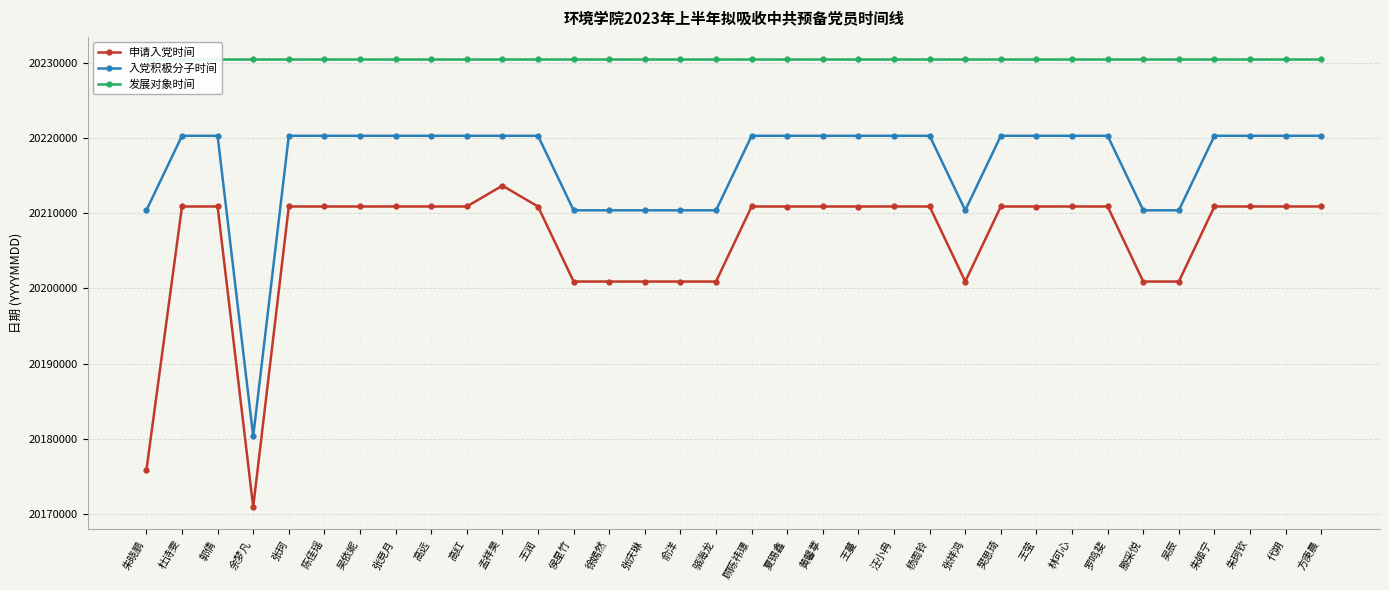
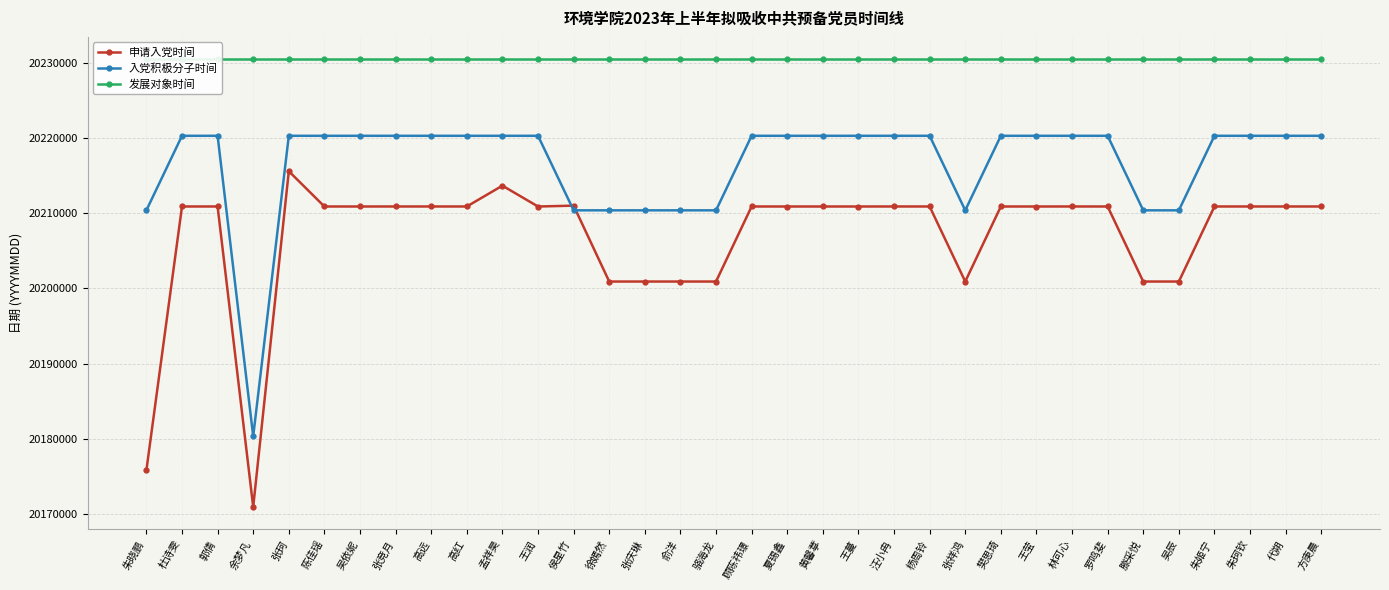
  {
    "申请入党时间": {
      "朱晓鹏": 20176000,
      "杜诗雯": 20211000,
      "郭倩": 20211000,
      "余梦凡": 20171000,
-     "张珂": 20211000,
+     "张珂": 20216000,
      "陈佳瑶": 20211000,
      "吴依妮": 20211000,
      "张竞月": 20211000,
      "高远": 20211000,
      "高红": 20211000,
      "孟祥昊": 20214000,
      "王润": 20211000,
-     "侯星竹": 20201000,
+     "侯星竹": 20211000,
      "徐嫣然": 20201000,
      "张庆琳": 20201000,
      "俞洋": 20201000,
      "骆海龙": 20201000,
      "顾陈祎璟": 20211000,
      "夏锡鑫": 20211000,
      "黄馨葶": 20211000,
      "王蔓": 20211000,
      "汪小冉": 20211000,
      "杨周铃": 20211000,
      "张祥鸿": 20201000,
      "樊思琦": 20211000,
      "王莹": 20211000,
      "林可心": 20211000,
      "罗鸣斐": 20211000,
      "滕采悦": 20201000,
      "吴辰": 20201000,
      "朱姬宁": 20211000,
      "朱珂钦": 20211000,
      "代朔": 20211000,
      "方庚晨": 20211000
    },
    "入党积极分子时间": {
      "朱晓鹏": 20210000,
      "杜诗雯": 20220000,
      "郭倩": 20220000,
      "余梦凡": 20180000,
      "张珂": 20220000,
      "陈佳瑶": 20220000,
      "吴依妮": 20220000,
      "张竞月": 20220000,
      "高远": 20220000,
      "高红": 20220000,
      "孟祥昊": 20220000,
      "王润": 20220000,
      "侯星竹": 20210000,
      "徐嫣然": 20210000,
      "张庆琳": 20210000,
      "俞洋": 20210000,
      "骆海龙": 20210000,
      "顾陈祎璟": 20220000,
      "夏锡鑫": 20220000,
      "黄馨葶": 20220000,
      "王蔓": 20220000,
      "汪小冉": 20220000,
      "杨周铃": 20220000,
      "张祥鸿": 20210000,
      "樊思琦": 20220000,
      "王莹": 20220000,
      "林可心": 20220000,
      "罗鸣斐": 20220000,
      "滕采悦": 20210000,
      "吴辰": 20210000,
      "朱姬宁": 20220000,
      "朱珂钦": 20220000,
      "代朔": 20220000,
      "方庚晨": 20220000
    },
    "发展对象时间": {
      "余梦凡": 20231000,
      "张珂": 20231000,
      "陈佳瑶": 20231000,
      "吴依妮": 20231000,
      "张竞月": 20231000,
      "高远": 20231000,
      "高红": 20231000,
      "孟祥昊": 20231000,
      "王润": 20231000,
      "侯星竹": 20231000,
      "徐嫣然": 20231000,
      "张庆琳": 20231000,
      "俞洋": 20231000,
      "骆海龙": 20231000,
      "顾陈祎璟": 20231000,
      "夏锡鑫": 20231000,
      "黄馨葶": 20231000,
      "王蔓": 20231000,
      "汪小冉": 20231000,
      "杨周铃": 20231000,
      "张祥鸿": 20231000,
      "樊思琦": 20231000,
      "王莹": 20231000,
      "林可心": 20231000,
      "罗鸣斐": 20231000,
      "滕采悦": 20231000,
      "吴辰": 20231000,
      "朱姬宁": 20231000,
      "朱珂钦": 20231000,
      "代朔": 20231000,
      "方庚晨": 20231000
    }
  }
